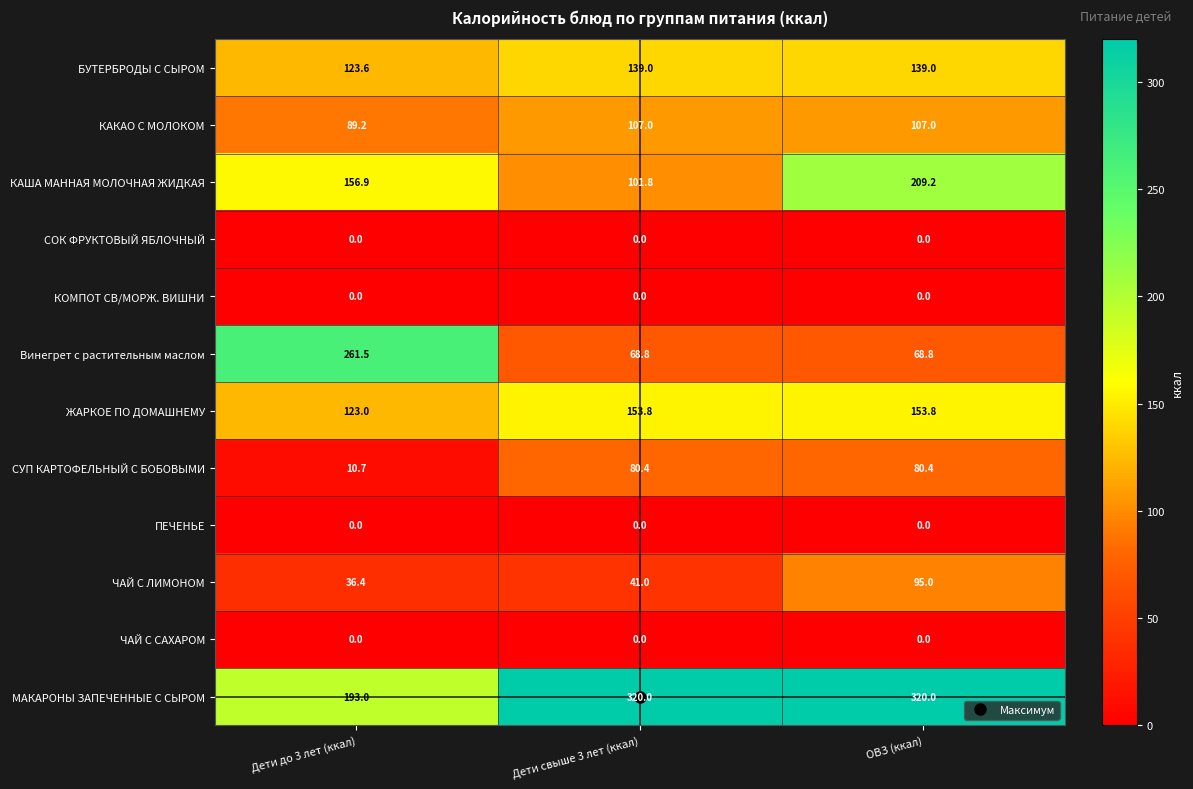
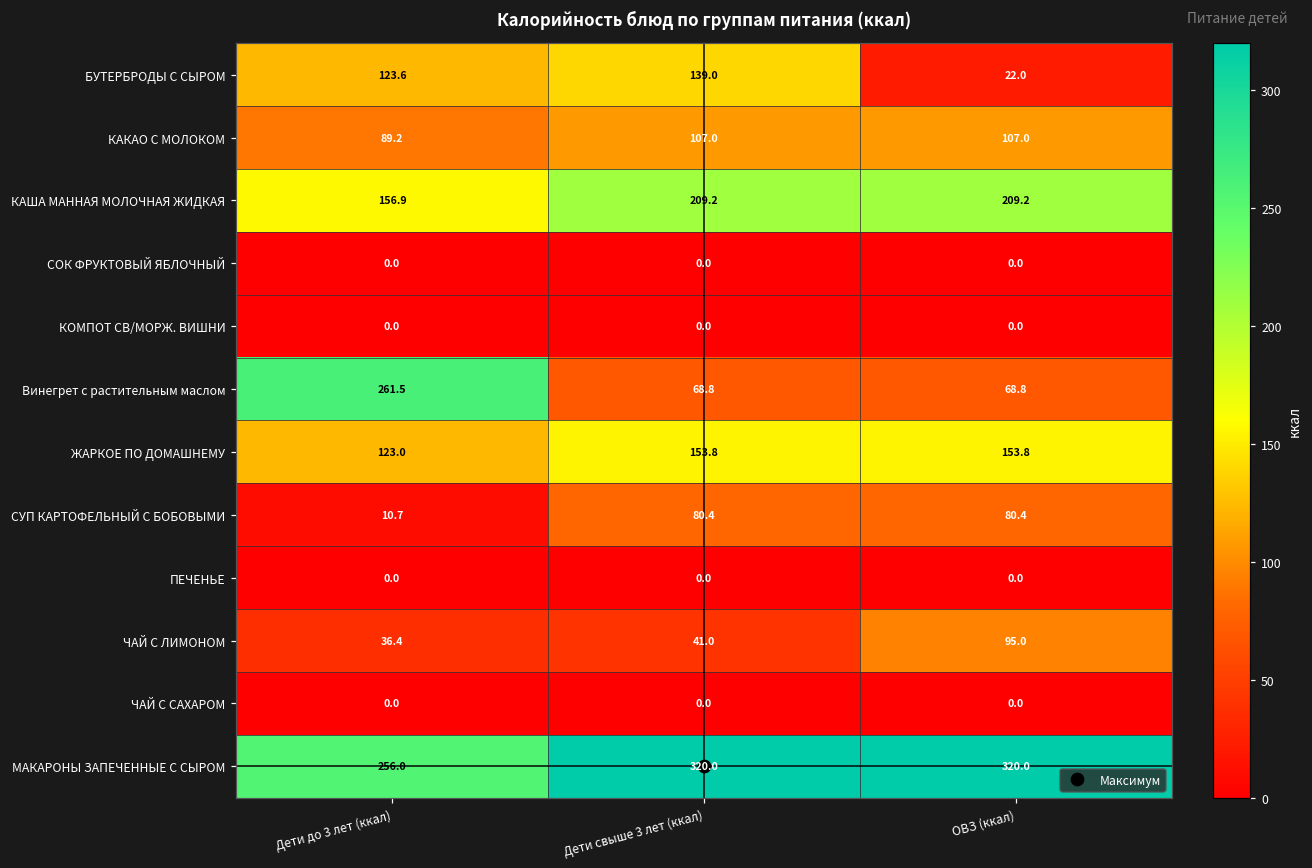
  {
    "БУТЕРБРОДЫ С СЫРОМ": {
      "Дети до 3 лет (ккал)": 123.6,
      "Дети свыше 3 лет (ккал)": 139.0,
-     "ОВЗ (ккал)": 139.0
+     "ОВЗ (ккал)": 22.0
    },
    "КАКАО С МОЛОКОМ": {
      "Дети до 3 лет (ккал)": 89.2,
      "Дети свыше 3 лет (ккал)": 107.0,
      "ОВЗ (ккал)": 107.0
    },
    "КАША МАННАЯ МОЛОЧНАЯ ЖИДКАЯ": {
      "Дети до 3 лет (ккал)": 156.9,
-     "Дети свыше 3 лет (ккал)": 101.8,
+     "Дети свыше 3 лет (ккал)": 209.2,
      "ОВЗ (ккал)": 209.2
    },
    "СОК ФРУКТОВЫЙ ЯБЛОЧНЫЙ": {
      "Дети до 3 лет (ккал)": 0.0,
      "Дети свыше 3 лет (ккал)": 0.0,
      "ОВЗ (ккал)": 0.0
    },
    "КОМПОТ СВ/МОРЖ. ВИШНИ": {
      "Дети до 3 лет (ккал)": 0.0,
      "Дети свыше 3 лет (ккал)": 0.0,
      "ОВЗ (ккал)": 0.0
    },
    "Винегрет с растительным маслом": {
      "Дети до 3 лет (ккал)": 261.5,
      "Дети свыше 3 лет (ккал)": 68.8,
      "ОВЗ (ккал)": 68.8
    },
    "ЖАРКОЕ ПО ДОМАШНЕМУ": {
      "Дети до 3 лет (ккал)": 123.0,
      "Дети свыше 3 лет (ккал)": 153.8,
      "ОВЗ (ккал)": 153.8
    },
    "СУП КАРТОФЕЛЬНЫЙ С БОБОВЫМИ": {
      "Дети до 3 лет (ккал)": 10.7,
      "Дети свыше 3 лет (ккал)": 80.4,
      "ОВЗ (ккал)": 80.4
    },
    "ПЕЧЕНЬЕ": {
      "Дети до 3 лет (ккал)": 0.0,
      "Дети свыше 3 лет (ккал)": 0.0,
      "ОВЗ (ккал)": 0.0
    },
    "ЧАЙ С ЛИМОНОМ": {
      "Дети до 3 лет (ккал)": 36.4,
      "Дети свыше 3 лет (ккал)": 41.0,
      "ОВЗ (ккал)": 95.0
    },
    "ЧАЙ С САХАРОМ": {
      "Дети до 3 лет (ккал)": 0.0,
      "Дети свыше 3 лет (ккал)": 0.0,
      "ОВЗ (ккал)": 0.0
    },
    "МАКАРОНЫ ЗАПЕЧЕННЫЕ С СЫРОМ": {
-     "Дети до 3 лет (ккал)": 193.0,
+     "Дети до 3 лет (ккал)": 256.0,
      "ОВЗ (ккал)": 320.0
    }
  }
